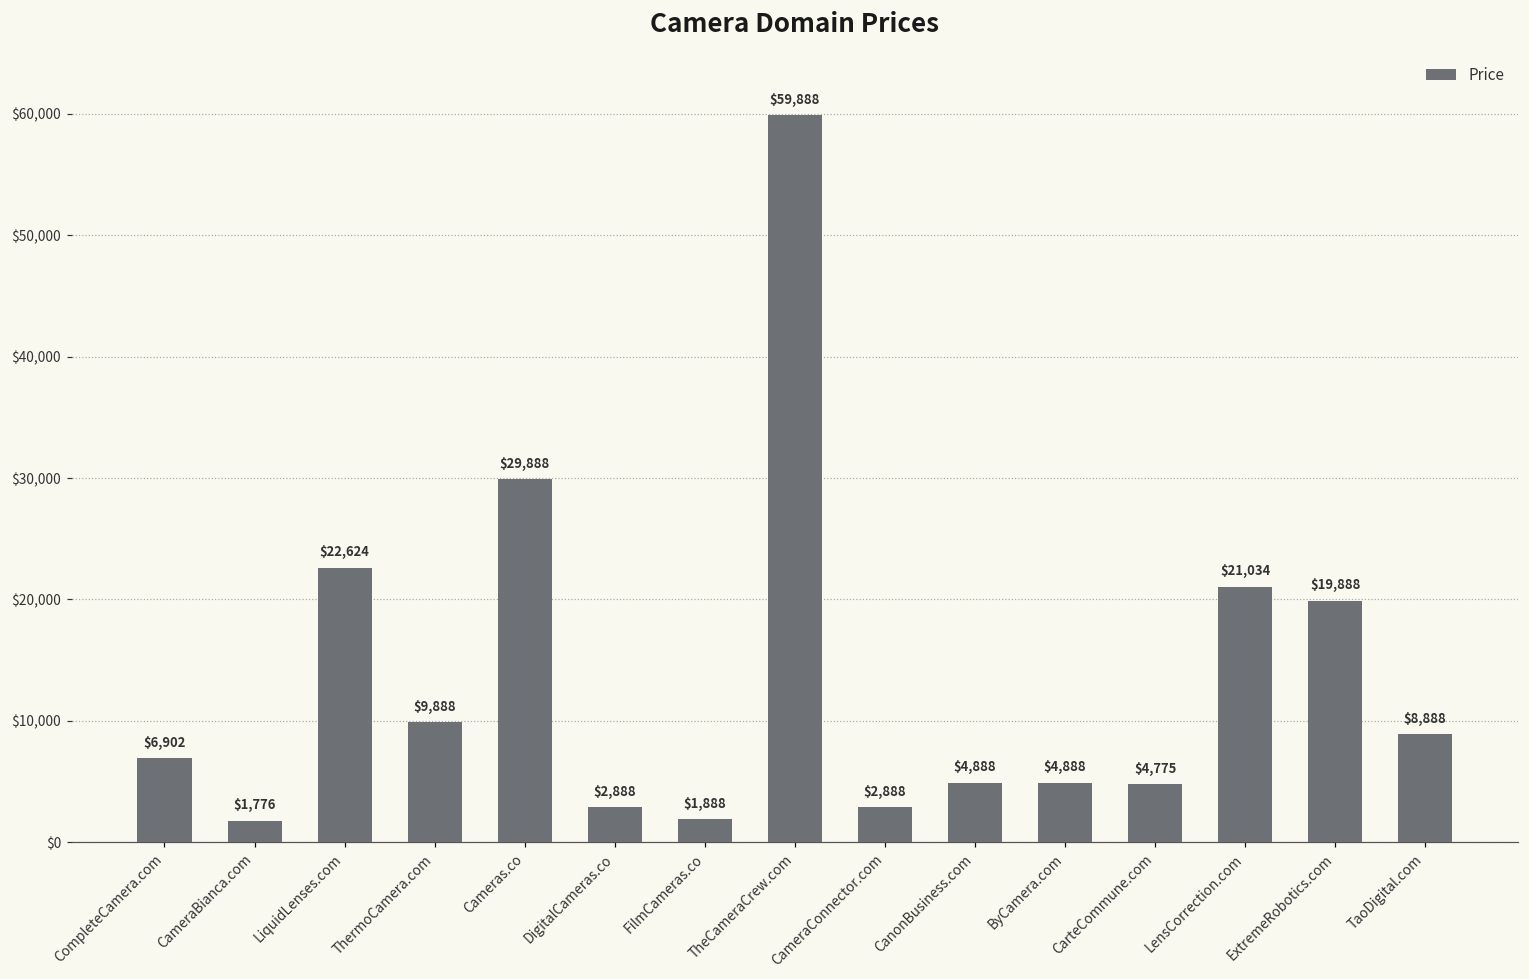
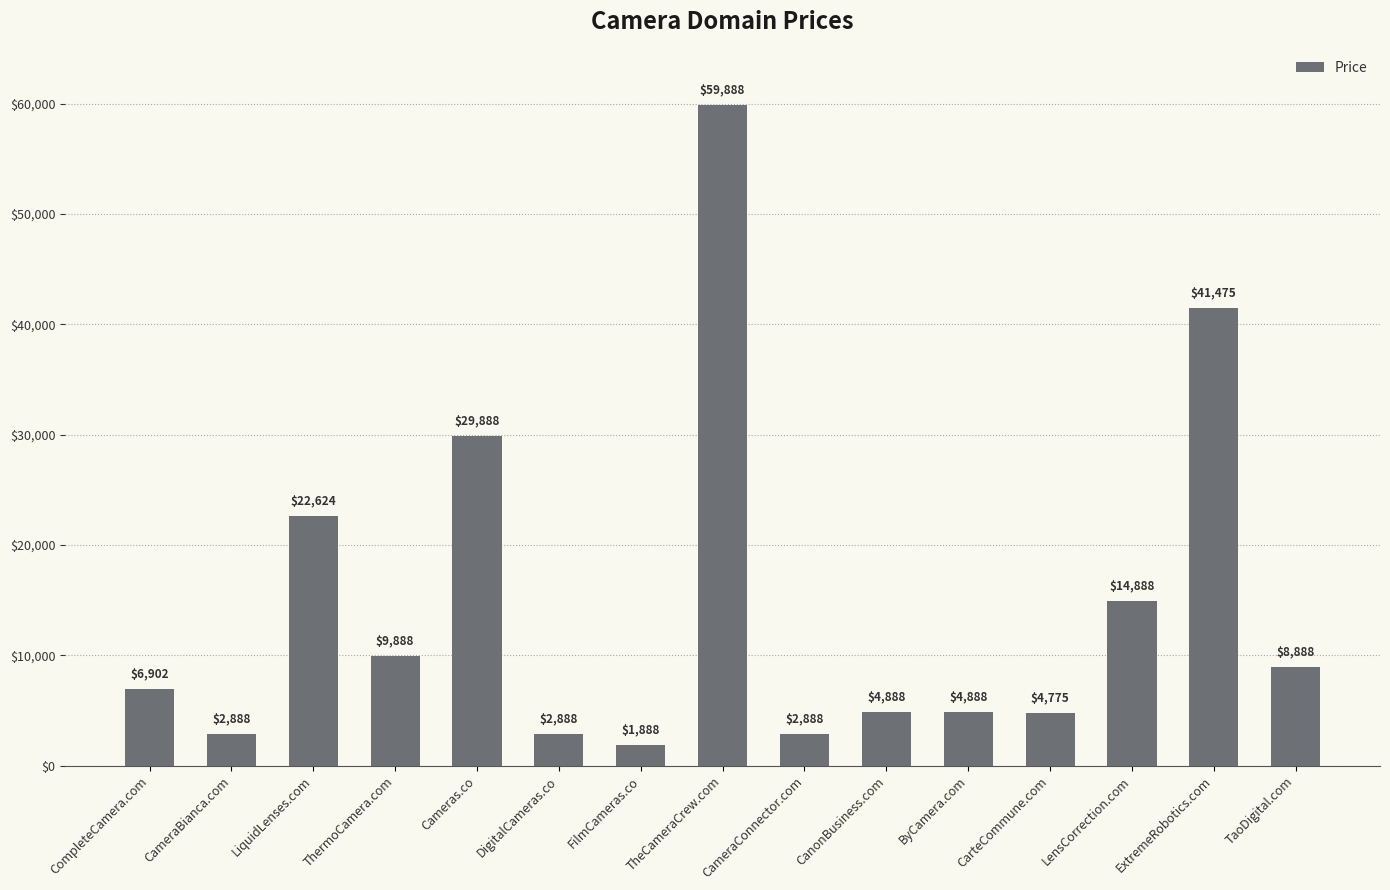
  {
    "CompleteCamera.com": "$6,902",
-   "CameraBianca.com": "$1,776",
+   "CameraBianca.com": "$2,888",
    "LiquidLenses.com": "$22,624",
    "ThermoCamera.com": "$9,888",
    "Cameras.co": "$29,888",
    "DigitalCameras.co": "$2,888",
    "FilmCameras.co": "$1,888",
    "TheCameraCrew.com": "$59,888",
    "CameraConnector.com": "$2,888",
    "CanonBusiness.com": "$4,888",
    "ByCamera.com": "$4,888",
    "CarteCommune.com": "$4,775",
-   "LensCorrection.com": "$21,034",
-   "ExtremeRobotics.com": "$19,888",
+   "LensCorrection.com": "$14,888",
+   "ExtremeRobotics.com": "$41,475",
    "TaoDigital.com": "$8,888"
  }
